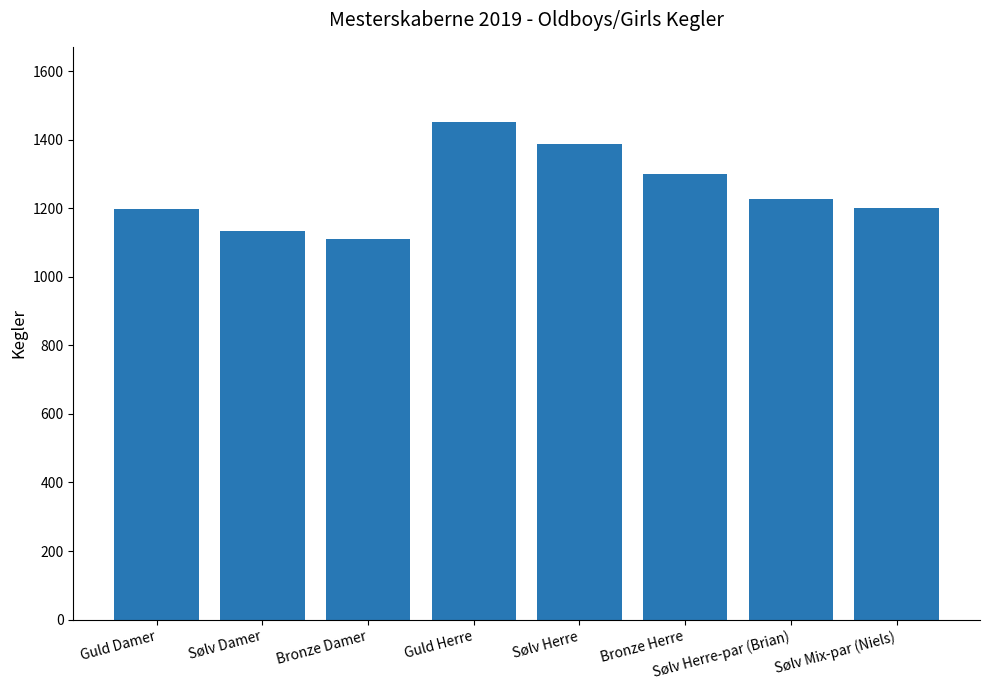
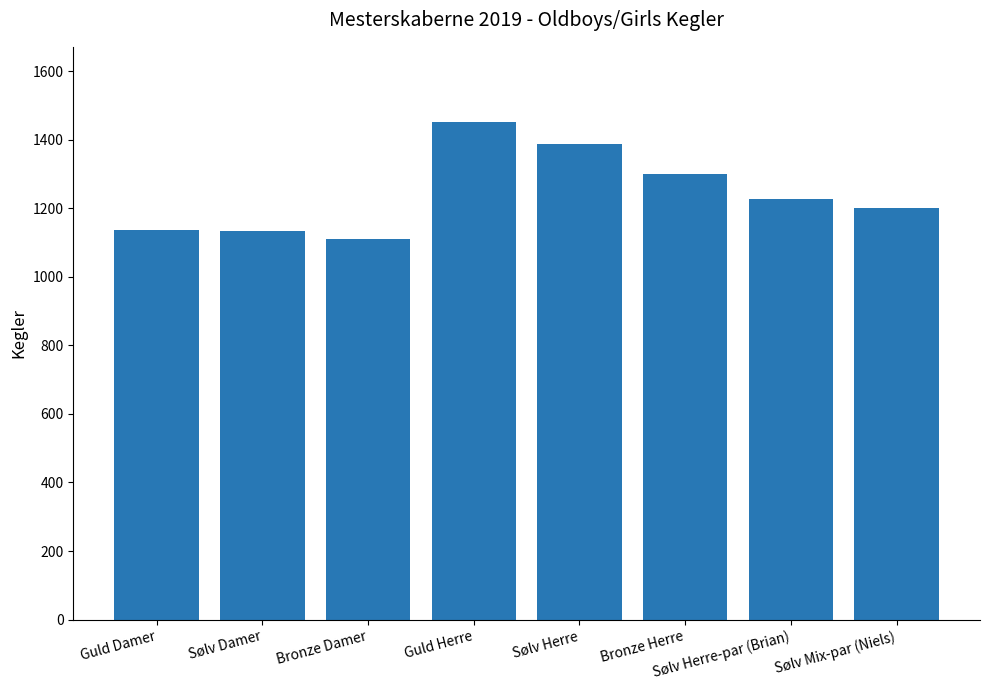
  {
-   "Guld Damer": 1200,
+   "Guld Damer": 1140,
    "Sølv Damer": 1130,
    "Bronze Damer": 1110,
    "Guld Herre": 1450,
    "Sølv Herre": 1390,
    "Bronze Herre": 1300,
    "Sølv Herre-par (Brian)": 1230,
    "Sølv Mix-par (Niels)": 1200
  }
